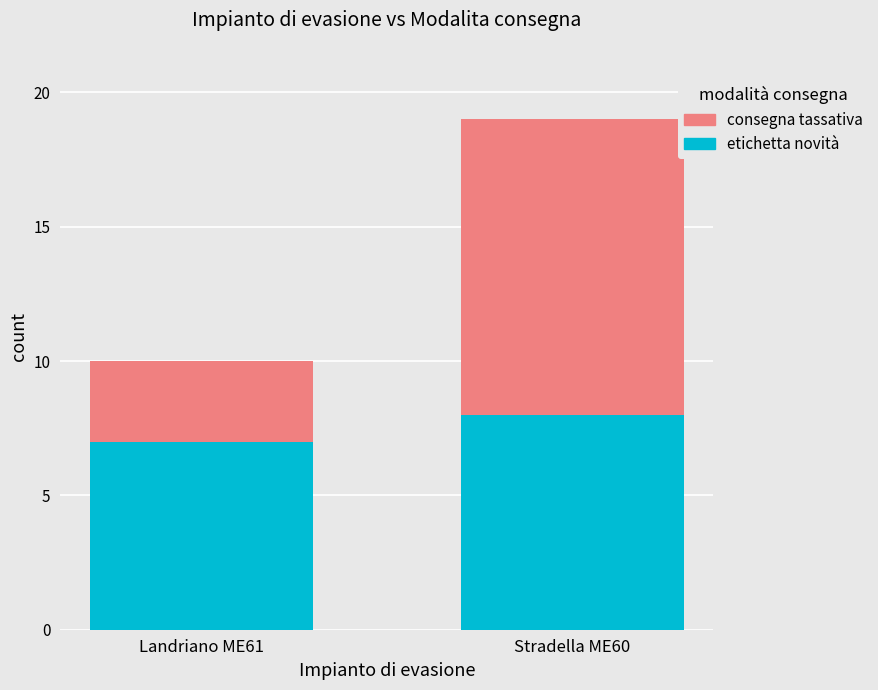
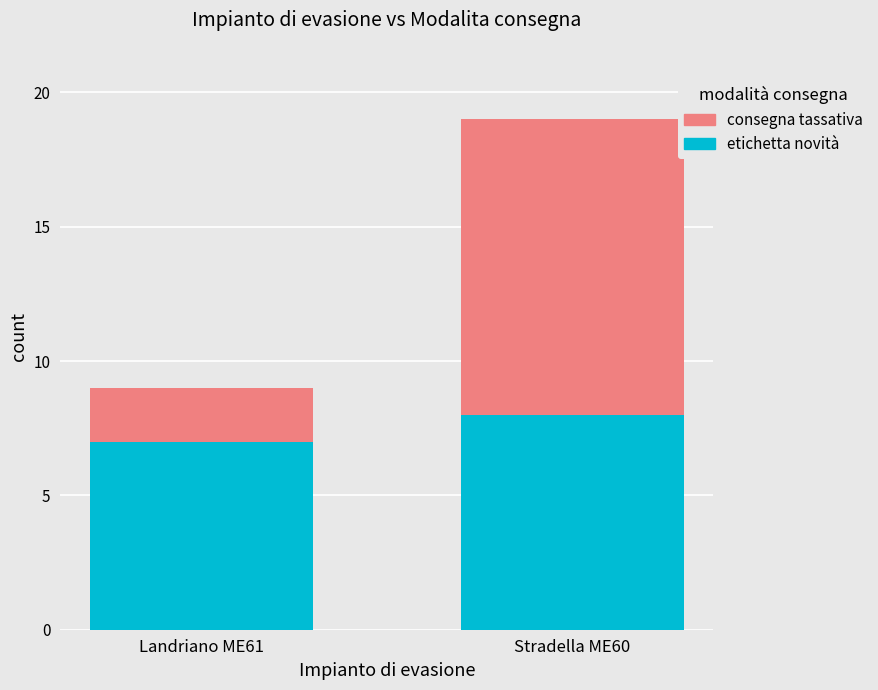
  {
    "etichetta novità": {
      "Landriano ME61": 7,
      "Stradella ME60": 8
    },
    "consegna tassativa": {
-     "Landriano ME61": 3
+     "Landriano ME61": 2
    }
  }
